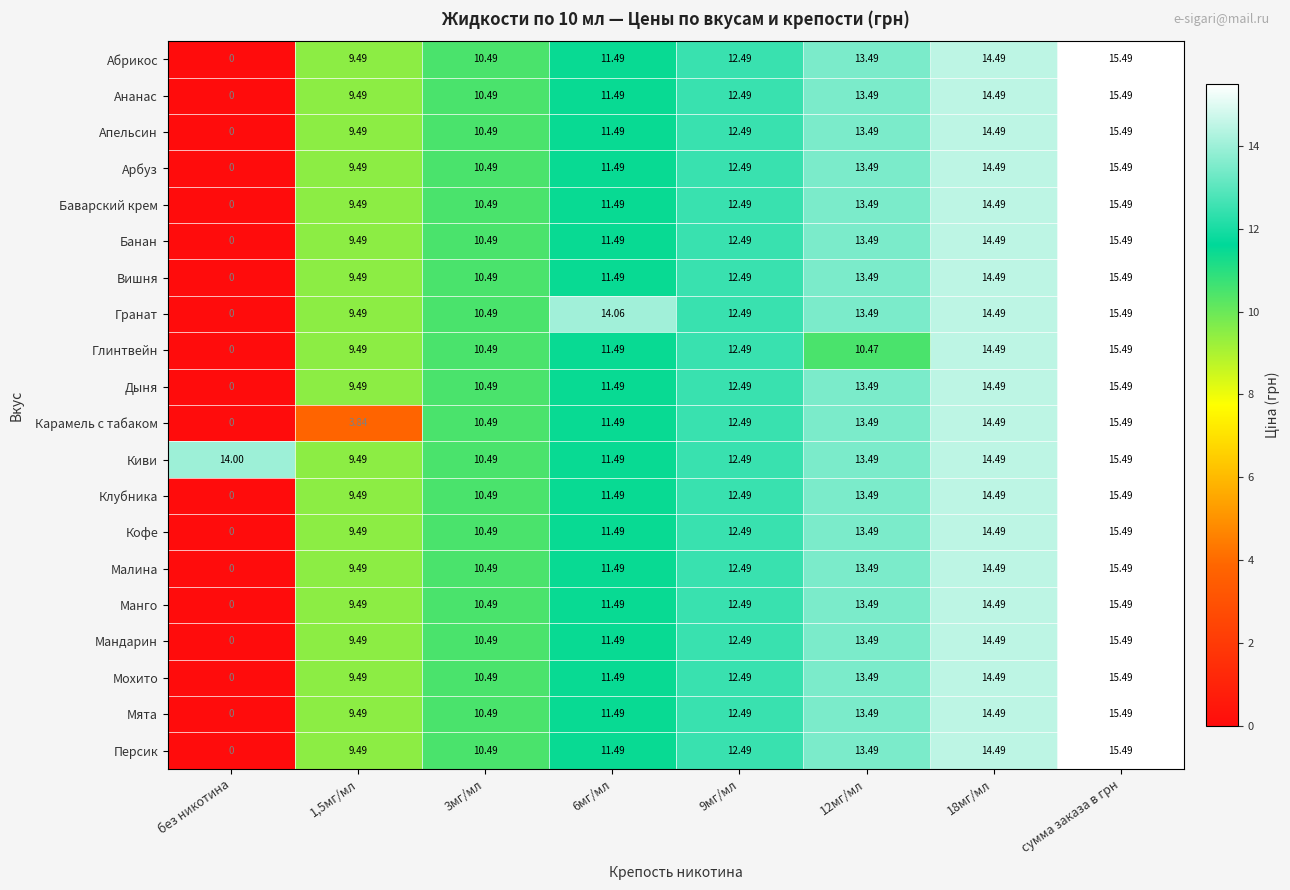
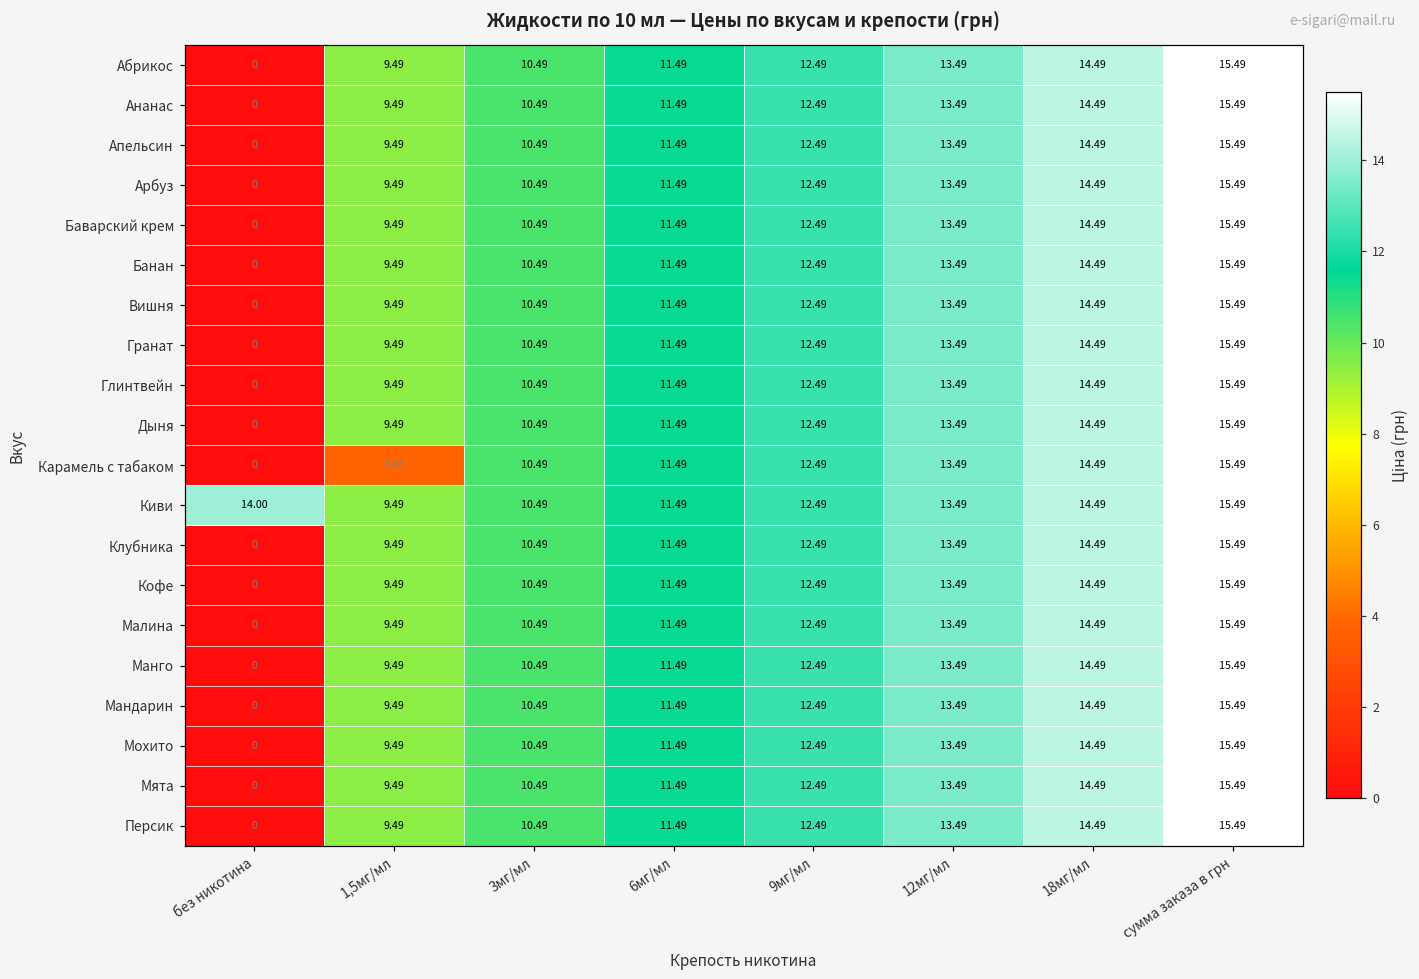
  {
    "Абрикос": {
      "без никотина": 0,
      "1,5мг/мл": 9.49,
      "3мг/мл": 10.49,
      "6мг/мл": 11.49,
      "9мг/мл": 12.49,
      "12мг/мл": 13.49,
      "18мг/мл": 14.49,
      "сумма заказа в грн": 15.49
    },
    "Ананас": {
      "без никотина": 0,
      "1,5мг/мл": 9.49,
      "3мг/мл": 10.49,
      "6мг/мл": 11.49,
      "9мг/мл": 12.49,
      "12мг/мл": 13.49,
      "18мг/мл": 14.49,
      "сумма заказа в грн": 15.49
    },
    "Апельсин": {
      "без никотина": 0,
      "1,5мг/мл": 9.49,
      "3мг/мл": 10.49,
      "6мг/мл": 11.49,
      "9мг/мл": 12.49,
      "12мг/мл": 13.49,
      "18мг/мл": 14.49,
      "сумма заказа в грн": 15.49
    },
    "Арбуз": {
      "без никотина": 0,
      "1,5мг/мл": 9.49,
      "3мг/мл": 10.49,
      "6мг/мл": 11.49,
      "9мг/мл": 12.49,
      "12мг/мл": 13.49,
      "18мг/мл": 14.49,
      "сумма заказа в грн": 15.49
    },
    "Баварский крем": {
      "без никотина": 0,
      "1,5мг/мл": 9.49,
      "3мг/мл": 10.49,
      "6мг/мл": 11.49,
      "9мг/мл": 12.49,
      "12мг/мл": 13.49,
      "18мг/мл": 14.49,
      "сумма заказа в грн": 15.49
    },
    "Банан": {
      "без никотина": 0,
      "1,5мг/мл": 9.49,
      "3мг/мл": 10.49,
      "6мг/мл": 11.49,
      "9мг/мл": 12.49,
      "12мг/мл": 13.49,
      "18мг/мл": 14.49,
      "сумма заказа в грн": 15.49
    },
    "Вишня": {
      "без никотина": 0,
      "1,5мг/мл": 9.49,
      "3мг/мл": 10.49,
      "6мг/мл": 11.49,
      "9мг/мл": 12.49,
      "12мг/мл": 13.49,
      "18мг/мл": 14.49,
      "сумма заказа в грн": 15.49
    },
    "Гранат": {
      "без никотина": 0,
      "1,5мг/мл": 9.49,
      "3мг/мл": 10.49,
-     "6мг/мл": 14.06,
+     "6мг/мл": 11.49,
      "9мг/мл": 12.49,
      "12мг/мл": 13.49,
      "18мг/мл": 14.49,
      "сумма заказа в грн": 15.49
    },
    "Глинтвейн": {
      "без никотина": 0,
      "1,5мг/мл": 9.49,
      "3мг/мл": 10.49,
      "6мг/мл": 11.49,
      "9мг/мл": 12.49,
-     "12мг/мл": 10.47,
+     "12мг/мл": 13.49,
      "18мг/мл": 14.49,
      "сумма заказа в грн": 15.49
    },
    "Дыня": {
      "без никотина": 0,
      "1,5мг/мл": 9.49,
      "3мг/мл": 10.49,
      "6мг/мл": 11.49,
      "9мг/мл": 12.49,
      "12мг/мл": 13.49,
      "18мг/мл": 14.49,
      "сумма заказа в грн": 15.49
    },
    "Карамель с табаком": {
      "без никотина": 0,
      "1,5мг/мл": 3.84,
      "3мг/мл": 10.49,
      "6мг/мл": 11.49,
      "9мг/мл": 12.49,
      "12мг/мл": 13.49,
      "18мг/мл": 14.49,
      "сумма заказа в грн": 15.49
    },
    "Киви": {
      "без никотина": 14.00,
      "1,5мг/мл": 9.49,
      "3мг/мл": 10.49,
      "6мг/мл": 11.49,
      "9мг/мл": 12.49,
      "12мг/мл": 13.49,
      "18мг/мл": 14.49,
      "сумма заказа в грн": 15.49
    },
    "Клубника": {
      "без никотина": 0,
      "1,5мг/мл": 9.49,
      "3мг/мл": 10.49,
      "6мг/мл": 11.49,
      "9мг/мл": 12.49,
      "12мг/мл": 13.49,
      "18мг/мл": 14.49,
      "сумма заказа в грн": 15.49
    },
    "Кофе": {
      "без никотина": 0,
      "1,5мг/мл": 9.49,
      "3мг/мл": 10.49,
      "6мг/мл": 11.49,
      "9мг/мл": 12.49,
      "12мг/мл": 13.49,
      "18мг/мл": 14.49,
      "сумма заказа в грн": 15.49
    },
    "Малина": {
      "без никотина": 0,
      "1,5мг/мл": 9.49,
      "3мг/мл": 10.49,
      "6мг/мл": 11.49,
      "9мг/мл": 12.49,
      "12мг/мл": 13.49,
      "18мг/мл": 14.49,
      "сумма заказа в грн": 15.49
    },
    "Манго": {
      "без никотина": 0,
      "1,5мг/мл": 9.49,
      "3мг/мл": 10.49,
      "6мг/мл": 11.49,
      "9мг/мл": 12.49,
      "12мг/мл": 13.49,
      "18мг/мл": 14.49,
      "сумма заказа в грн": 15.49
    },
    "Мандарин": {
      "без никотина": 0,
      "1,5мг/мл": 9.49,
      "3мг/мл": 10.49,
      "6мг/мл": 11.49,
      "9мг/мл": 12.49,
      "12мг/мл": 13.49,
      "18мг/мл": 14.49,
      "сумма заказа в грн": 15.49
    },
    "Мохито": {
      "без никотина": 0,
      "1,5мг/мл": 9.49,
      "3мг/мл": 10.49,
      "6мг/мл": 11.49,
      "9мг/мл": 12.49,
      "12мг/мл": 13.49,
      "18мг/мл": 14.49,
      "сумма заказа в грн": 15.49
    },
    "Мята": {
      "без никотина": 0,
      "1,5мг/мл": 9.49,
      "3мг/мл": 10.49,
      "6мг/мл": 11.49,
      "9мг/мл": 12.49,
      "12мг/мл": 13.49,
      "18мг/мл": 14.49,
      "сумма заказа в грн": 15.49
    },
    "Персик": {
      "без никотина": 0,
      "1,5мг/мл": 9.49,
      "3мг/мл": 10.49,
      "6мг/мл": 11.49,
      "9мг/мл": 12.49,
      "12мг/мл": 13.49,
      "18мг/мл": 14.49,
      "сумма заказа в грн": 15.49
    }
  }
